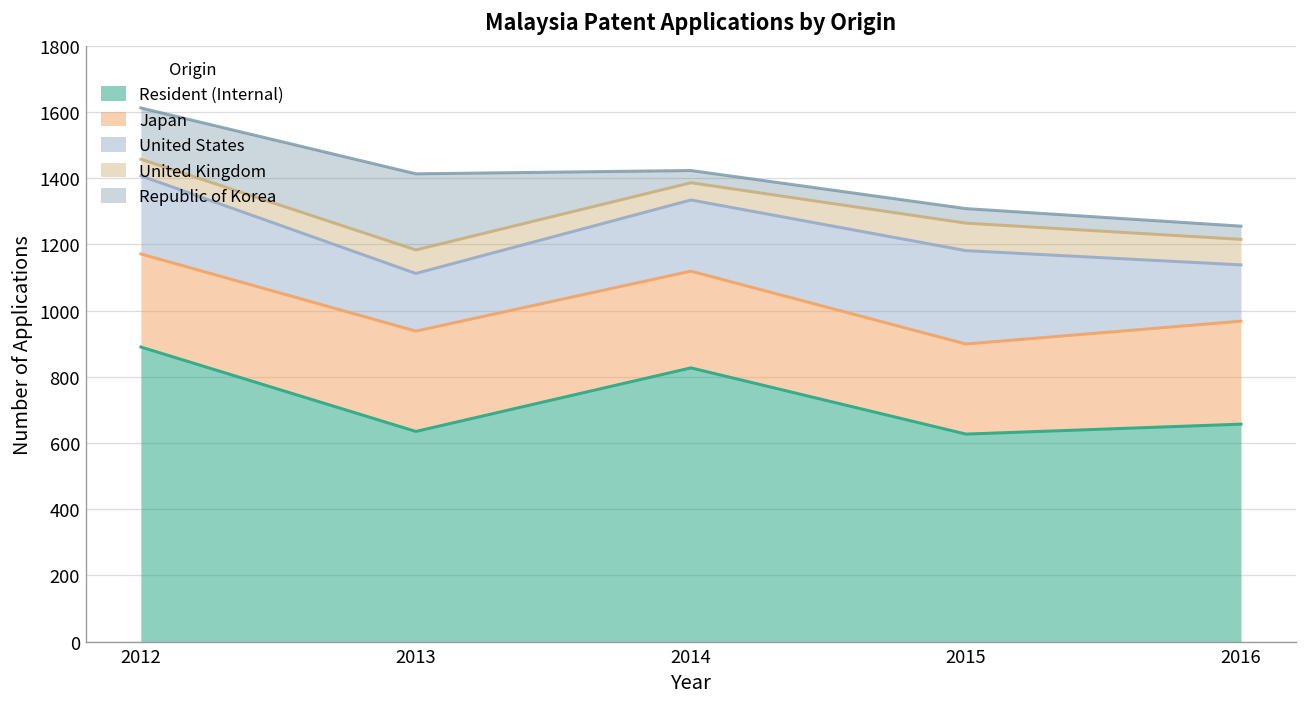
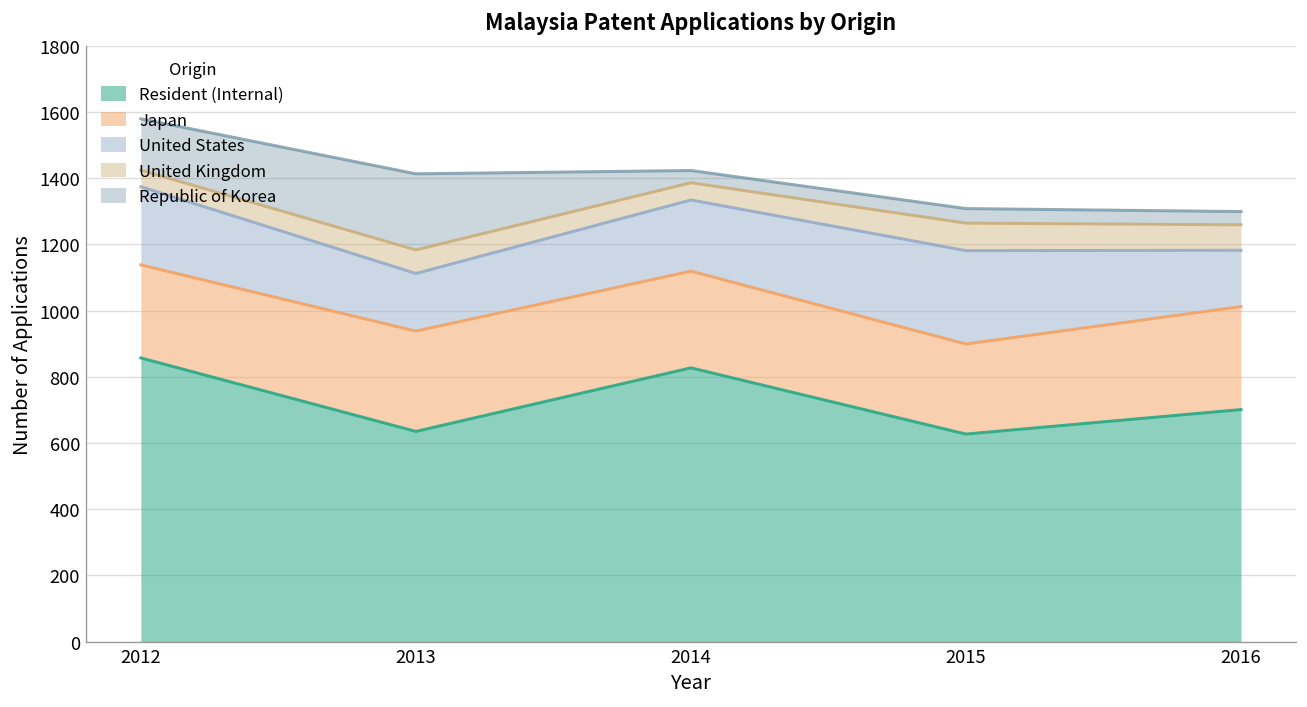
  {
    "Resident (Internal)": {
-     "2012": 890,
+     "2012": 860,
      "2013": 640,
      "2014": 830,
      "2015": 630,
-     "2016": 660
+     "2016": 700
    }
  }
